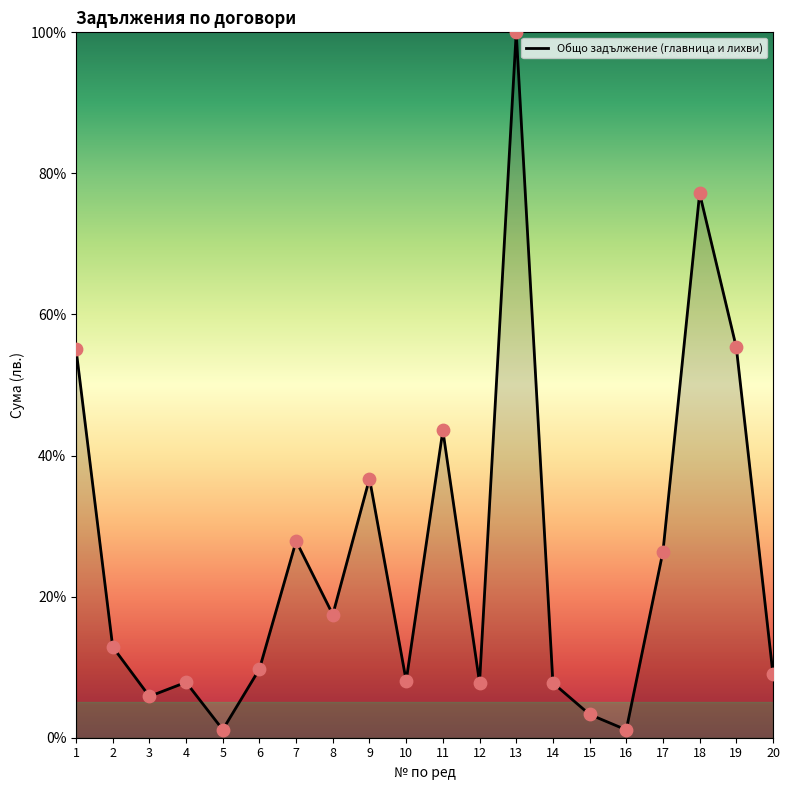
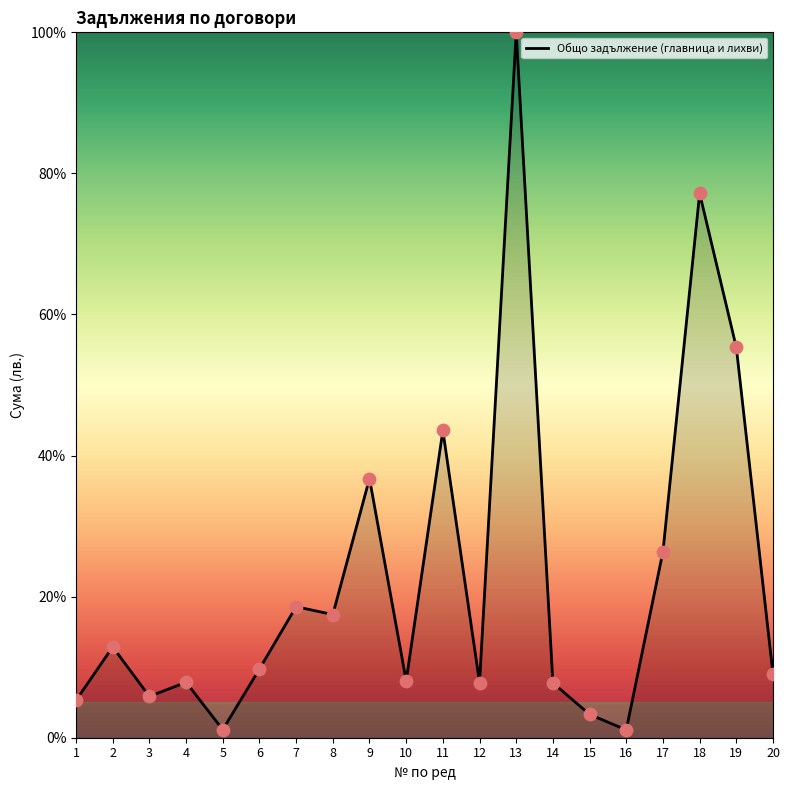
  {
-   "1": "55%",
+   "1": "5%",
    "2": "13%",
    "3": "6%",
    "4": "8%",
    "5": "1%",
    "6": "10%",
-   "7": "28%",
+   "7": "19%",
    "8": "17%",
    "9": "37%",
    "10": "8%",
    "11": "44%",
    "12": "8%",
    "13": "100%",
    "14": "8%",
    "15": "3%",
    "16": "1%",
    "17": "26%",
    "18": "77%",
    "19": "55%",
    "20": "9%"
  }
